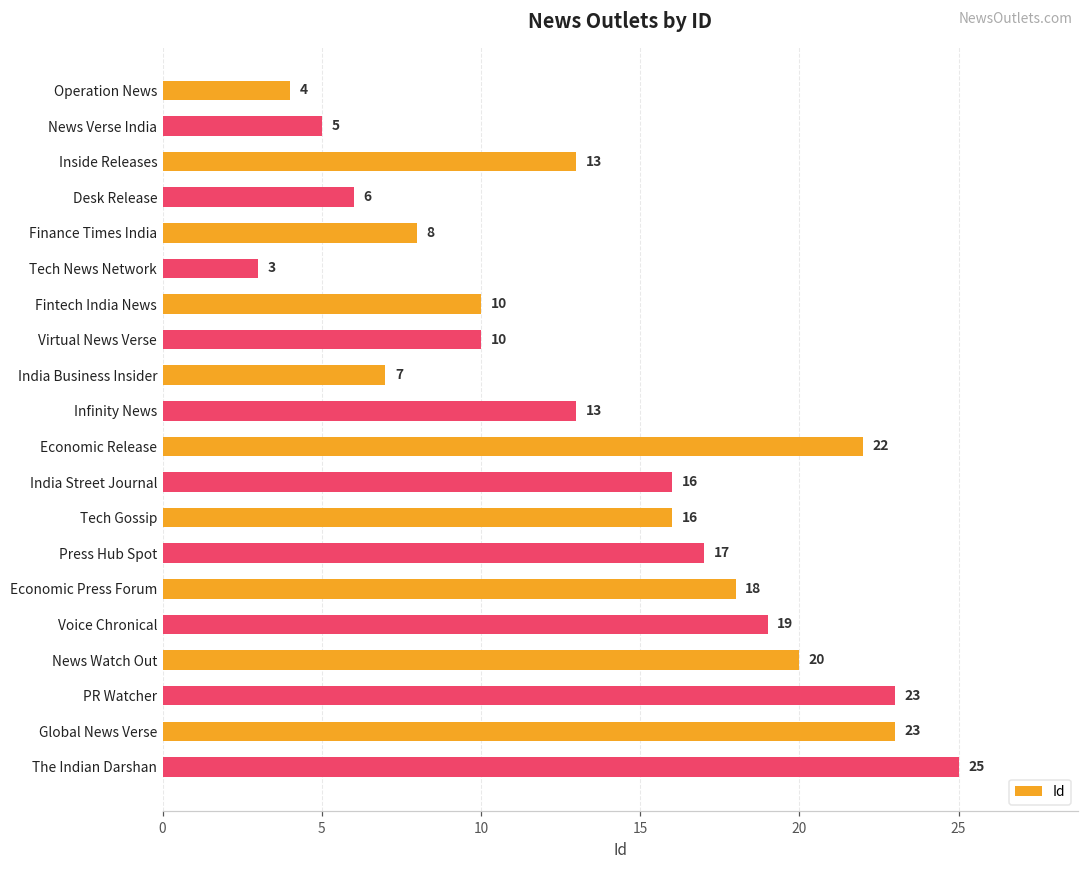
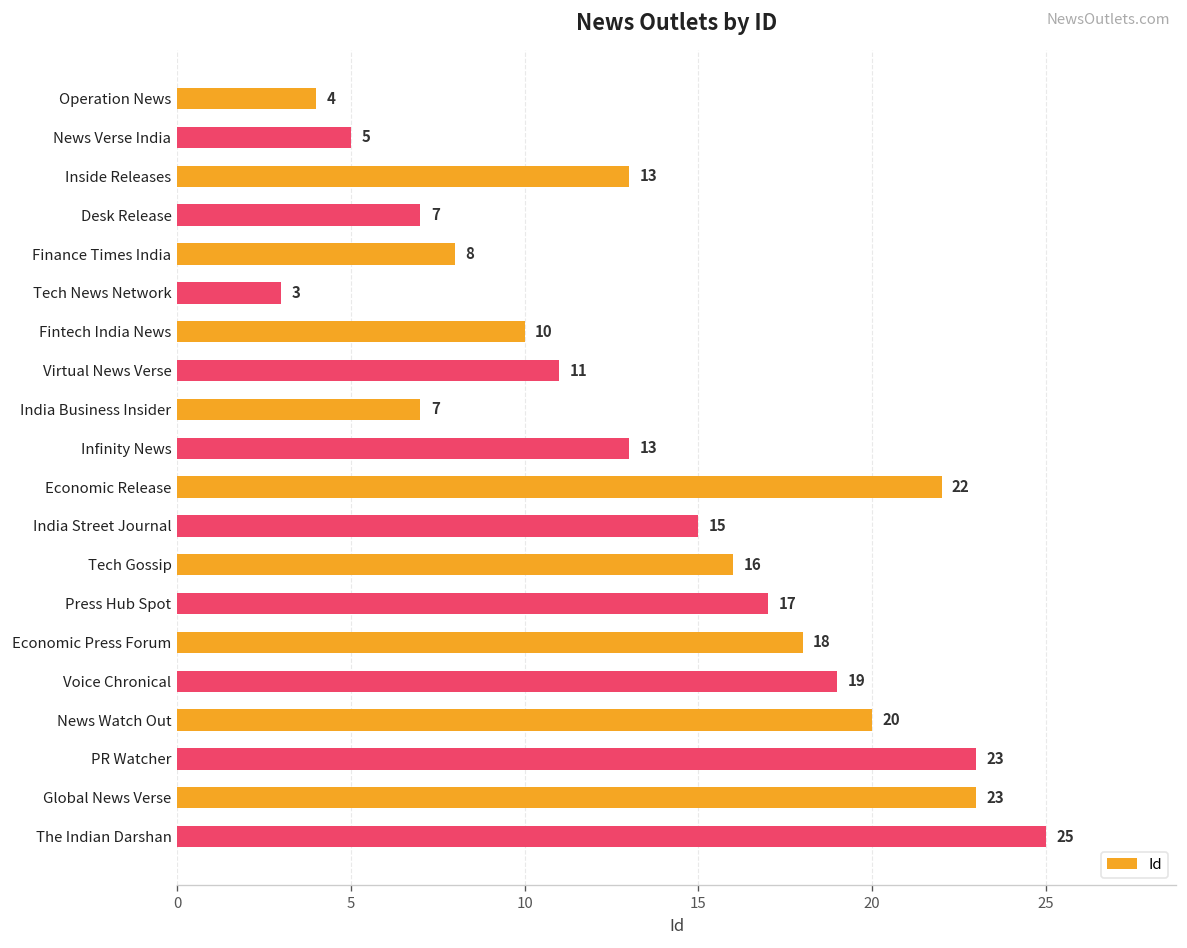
  {
    "Operation News": 4,
    "News Verse India": 5,
    "Inside Releases": 13,
-   "Desk Release": 6,
+   "Desk Release": 7,
    "Finance Times India": 8,
    "Tech News Network": 3,
    "Fintech India News": 10,
-   "Virtual News Verse": 10,
+   "Virtual News Verse": 11,
    "India Business Insider": 7,
    "Infinity News": 13,
    "Economic Release": 22,
-   "India Street Journal": 16,
+   "India Street Journal": 15,
    "Tech Gossip": 16,
    "Press Hub Spot": 17,
    "Economic Press Forum": 18,
    "Voice Chronical": 19,
    "News Watch Out": 20,
    "PR Watcher": 23,
    "Global News Verse": 23,
    "The Indian Darshan": 25
  }
